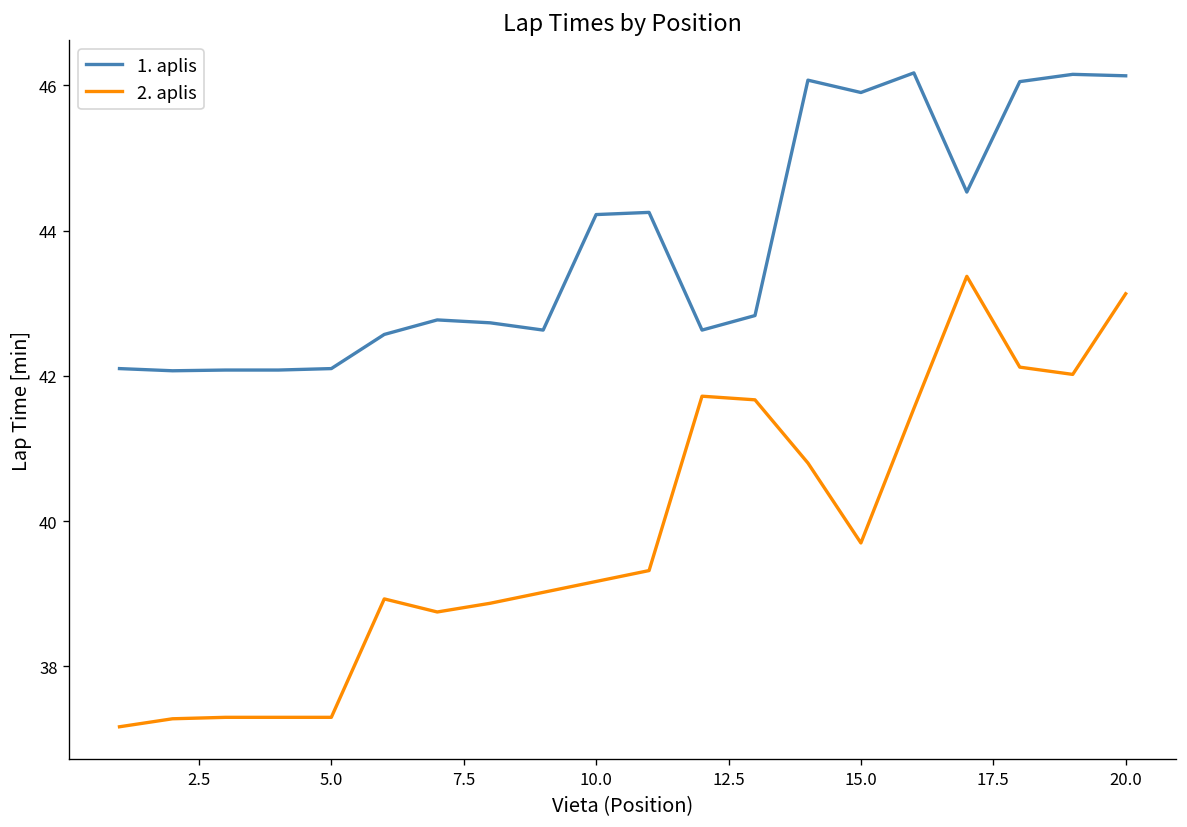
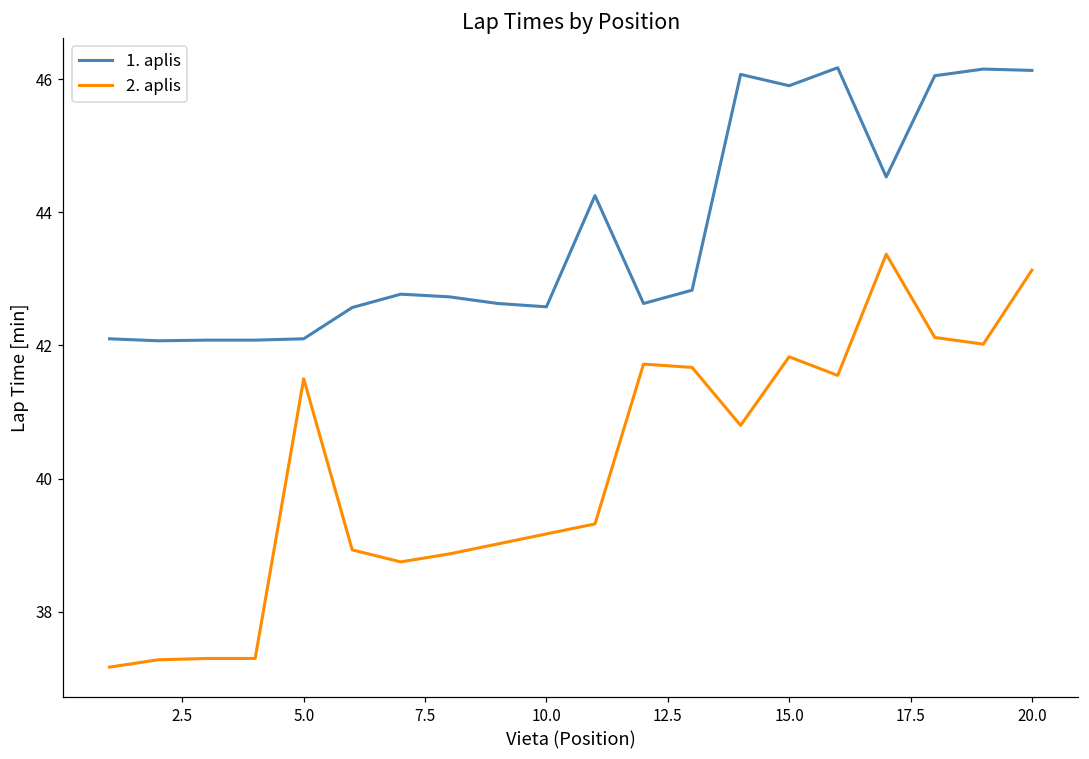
  {
    "1. aplis": {
      "5.0": 42.1,
-     "10.0": 44.2,
+     "10.0": 42.6,
      "15.0": 45.9,
      "20.0": 46.1
    },
    "2. aplis": {
-     "5.0": 37.3,
+     "5.0": 41.5,
      "10.0": 39.2,
-     "15.0": 39.7,
+     "15.0": 41.8,
      "20.0": 43.1
    }
  }
